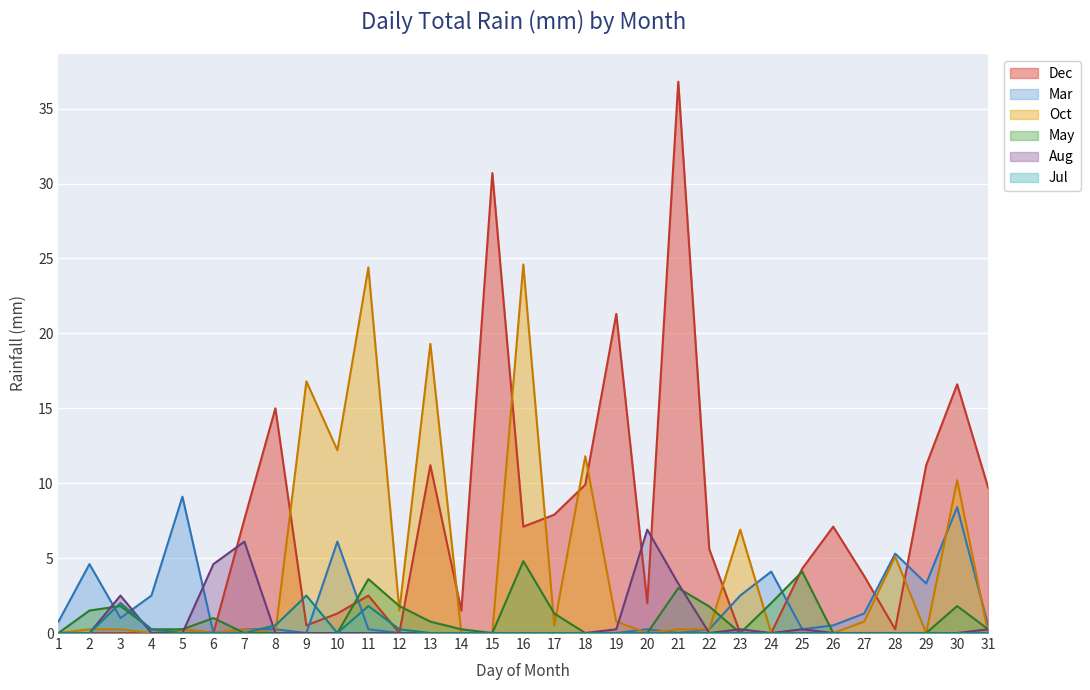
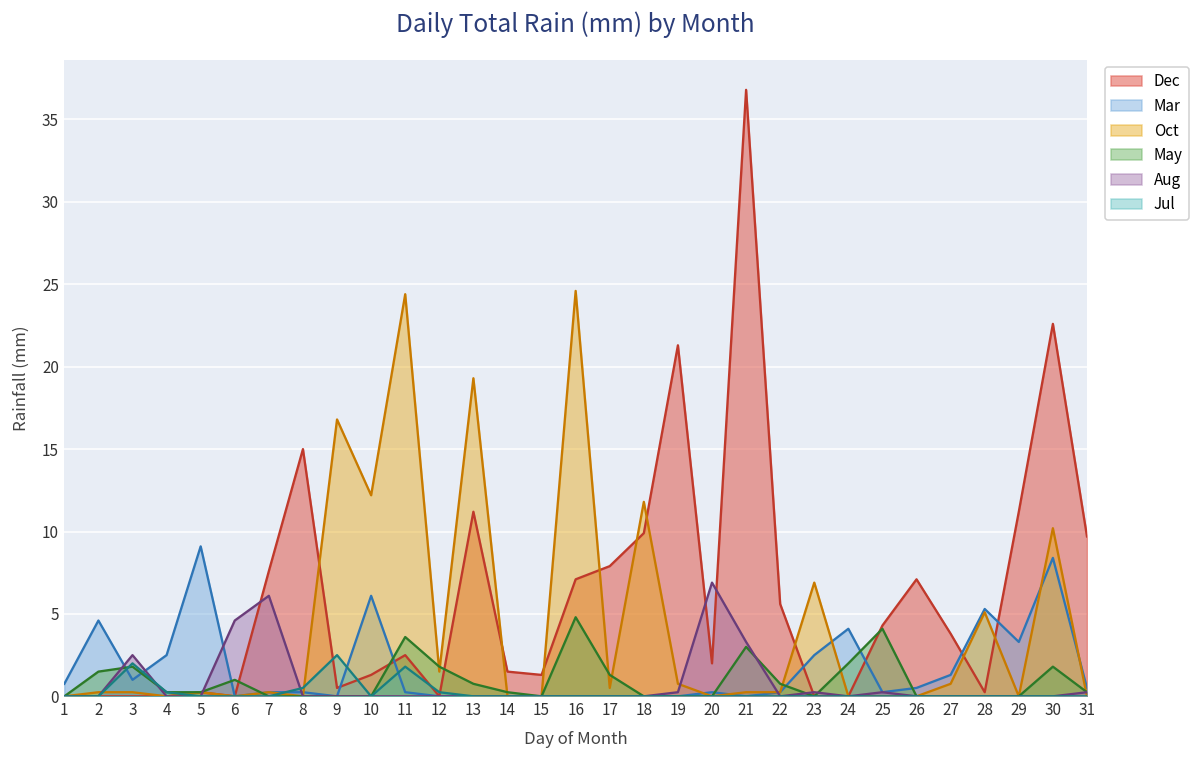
  {
    "Dec": {
      "3": 0.0,
      "7": 7.6,
      "8": 15.0,
      "9": 0.5,
      "10": 1.3,
      "11": 2.5,
      "13": 11.2,
      "14": 1.5,
-     "15": 30.7,
+     "15": 1.3,
      "16": 7.1,
      "17": 7.9,
      "18": 9.9,
      "19": 21.3,
      "20": 2.0,
      "21": 36.8,
      "22": 5.6,
      "25": 4.3,
      "26": 7.1,
      "27": 3.8,
      "28": 0.3,
      "29": 11.2,
-     "30": 16.6,
+     "30": 22.6,
      "31": 9.7
    },
    "Oct": {
      "2": 0.3,
      "3": 0.3,
      "9": 16.8,
      "10": 12.2,
      "11": 24.4,
      "12": 1.5,
      "13": 19.3,
      "16": 24.6,
      "17": 0.5,
      "18": 11.8,
      "19": 0.8,
      "21": 0.3,
      "23": 6.9,
      "27": 0.8,
      "28": 5.1,
      "30": 10.2
    },
    "May": {
      "2": 1.5,
      "3": 1.8,
      "6": 1.0,
      "11": 3.6,
      "12": 1.8,
      "13": 0.8,
      "14": 0.3,
      "16": 4.8,
      "17": 1.3,
      "21": 3.0,
-     "22": 1.8,
+     "22": 0.8,
      "24": 2.0,
      "25": 4.1,
      "30": 1.8
    },
    "Aug": {
      "3": 2.5,
      "6": 4.6,
      "7": 6.1,
      "11": 0.0,
      "19": 0.3,
      "20": 6.9,
      "21": 3.3,
      "23": 0.3
    }
  }
